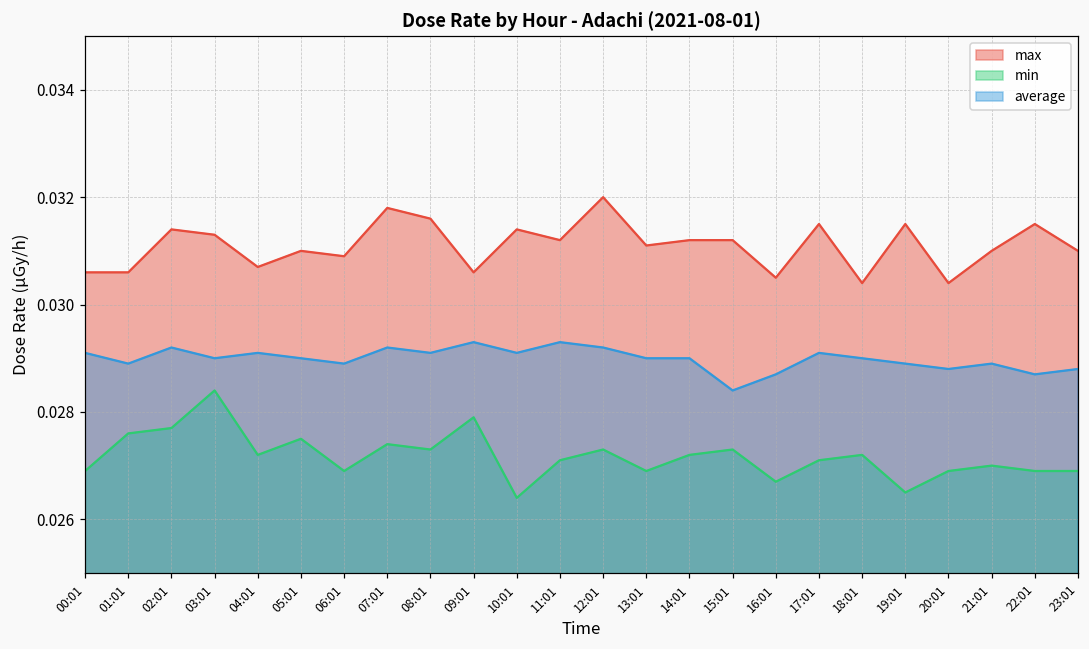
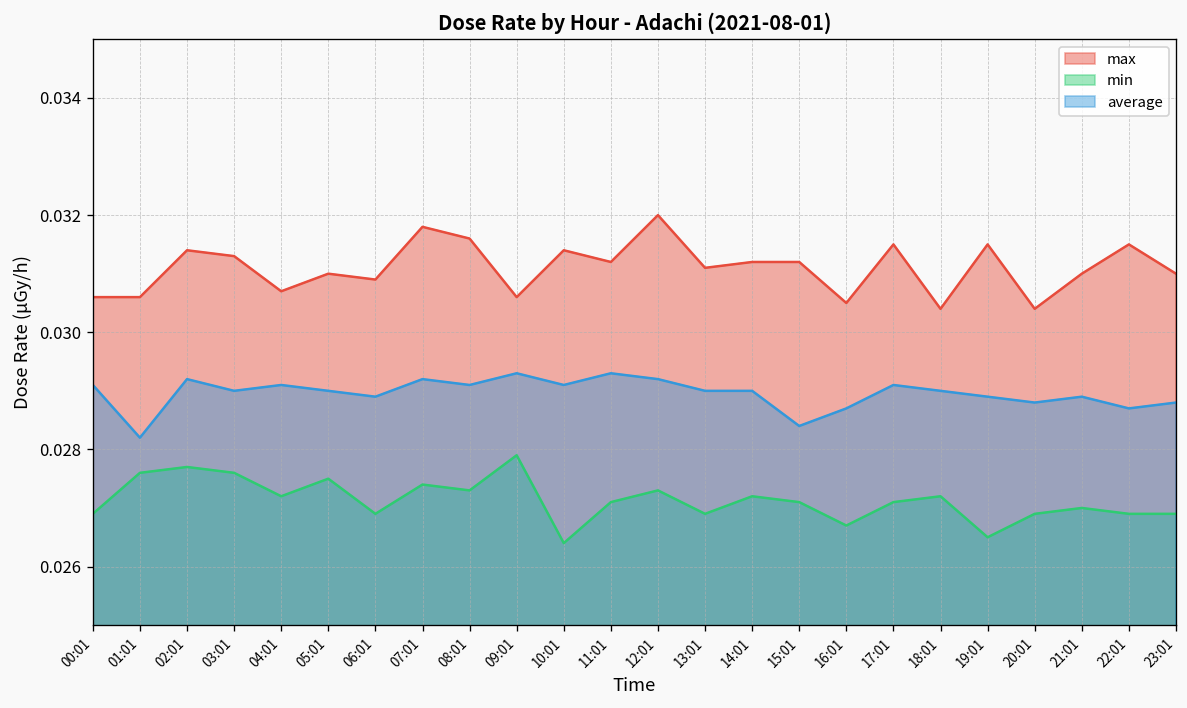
  {
    "max": {
      "00:01": 0.0306,
      "01:01": 0.0306,
      "02:01": 0.0314,
      "03:01": 0.0313,
      "04:01": 0.0307,
      "05:01": 0.0310,
      "06:01": 0.0309,
      "07:01": 0.0318,
      "08:01": 0.0316,
      "09:01": 0.0306,
      "10:01": 0.0314,
      "11:01": 0.0312,
      "12:01": 0.0320,
      "13:01": 0.0311,
      "14:01": 0.0312,
      "15:01": 0.0312,
      "16:01": 0.0305,
      "17:01": 0.0315,
      "18:01": 0.0304,
      "19:01": 0.0315,
      "20:01": 0.0304,
      "21:01": 0.0310,
      "22:01": 0.0315,
      "23:01": 0.0310
    },
    "min": {
      "00:01": 0.0269,
      "01:01": 0.0276,
      "02:01": 0.0277,
-     "03:01": 0.0284,
+     "03:01": 0.0276,
      "04:01": 0.0272,
      "05:01": 0.0275,
      "06:01": 0.0269,
      "07:01": 0.0274,
      "08:01": 0.0273,
      "09:01": 0.0279,
      "10:01": 0.0264,
      "11:01": 0.0271,
      "12:01": 0.0273,
      "13:01": 0.0269,
      "14:01": 0.0272,
-     "15:01": 0.0273,
+     "15:01": 0.0271,
      "16:01": 0.0267,
      "17:01": 0.0271,
      "18:01": 0.0272,
      "19:01": 0.0265,
      "20:01": 0.0269,
      "21:01": 0.0270,
      "22:01": 0.0269,
      "23:01": 0.0269
    },
    "average": {
      "00:01": 0.0291,
-     "01:01": 0.0289,
+     "01:01": 0.0282,
      "02:01": 0.0292,
      "03:01": 0.0290,
      "04:01": 0.0291,
      "05:01": 0.0290,
      "06:01": 0.0289,
      "07:01": 0.0292,
      "08:01": 0.0291,
      "09:01": 0.0293,
      "10:01": 0.0291,
      "11:01": 0.0293,
      "12:01": 0.0292,
      "13:01": 0.0290,
      "14:01": 0.0290,
      "15:01": 0.0284,
      "16:01": 0.0287,
      "17:01": 0.0291,
      "18:01": 0.0290,
      "19:01": 0.0289,
      "20:01": 0.0288,
      "21:01": 0.0289,
      "22:01": 0.0287,
      "23:01": 0.0288
    }
  }
